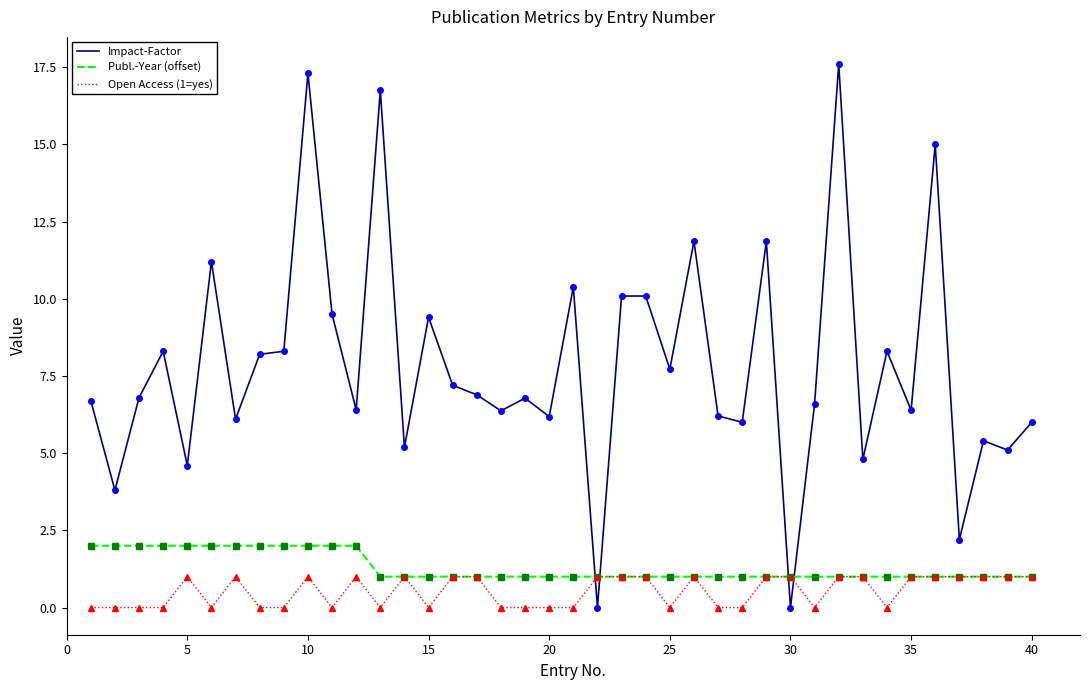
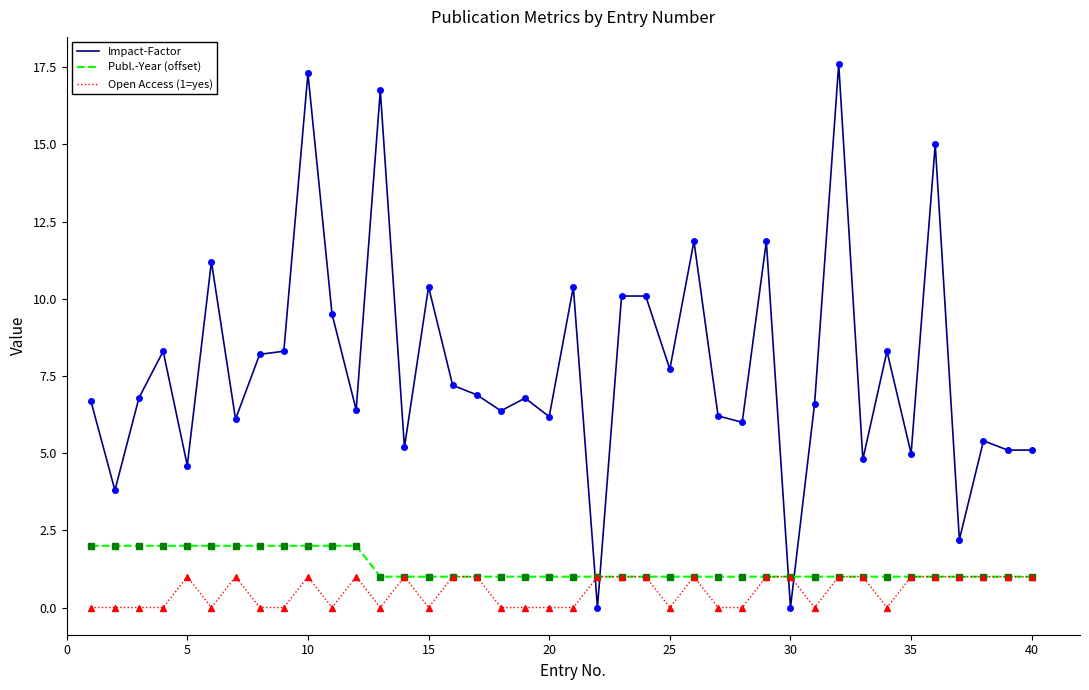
  {
    "Impact-Factor": {
      "5": 4.6,
      "10": 17.3,
-     "15": 9.4,
+     "15": 10.4,
      "20": 6.2,
      "25": 7.7,
      "30": 0.0,
-     "35": 6.4,
-     "40": 6.0
+     "35": 5.0,
+     "40": 5.1
    },
    "Publ.-Year (offset)": {
      "5": 2.0,
      "10": 2.0,
      "15": 1.0,
      "20": 1.0,
      "25": 1.0
    },
    "Open Access (1=yes)": {
      "5": 1.0,
      "10": 1.0,
      "15": 0.0,
      "20": 0.0,
      "25": 0.0
    }
  }
